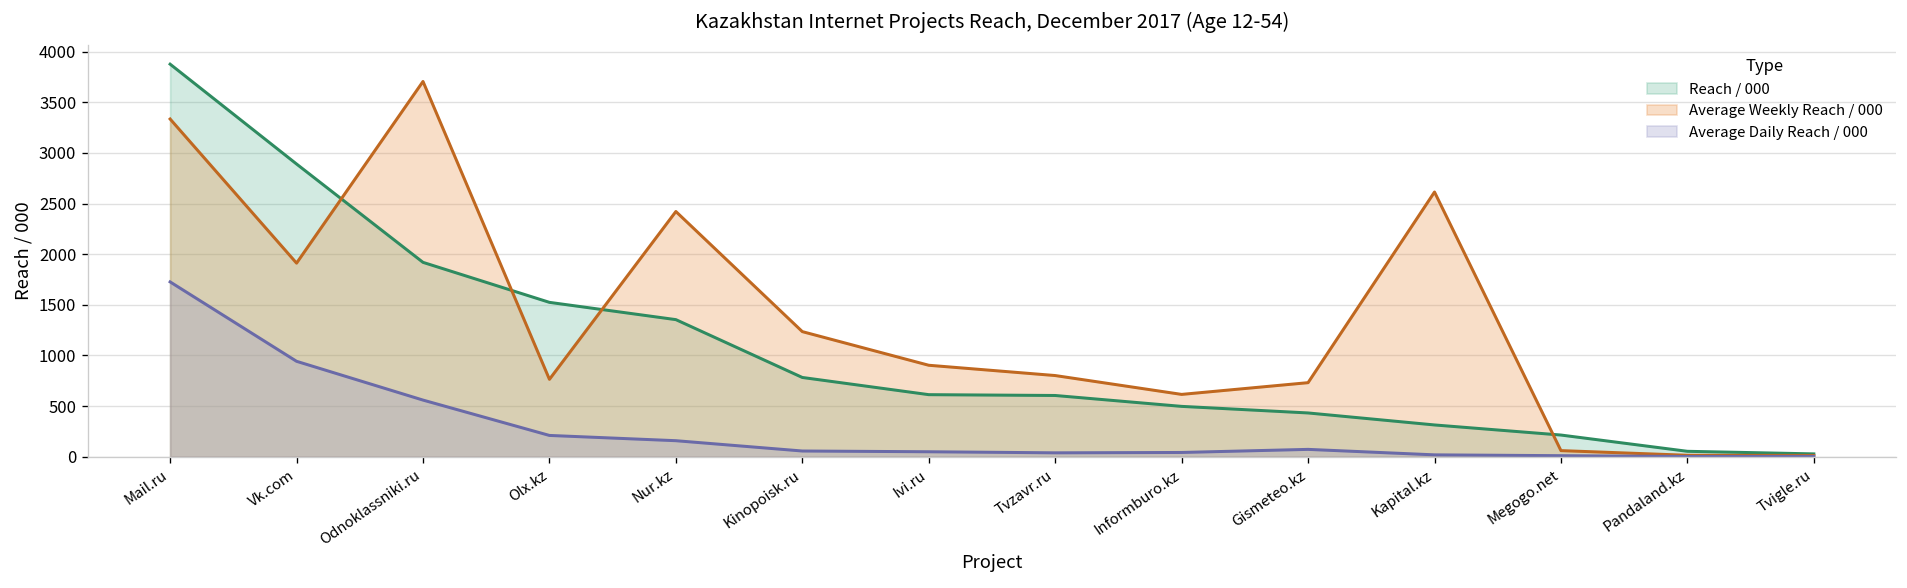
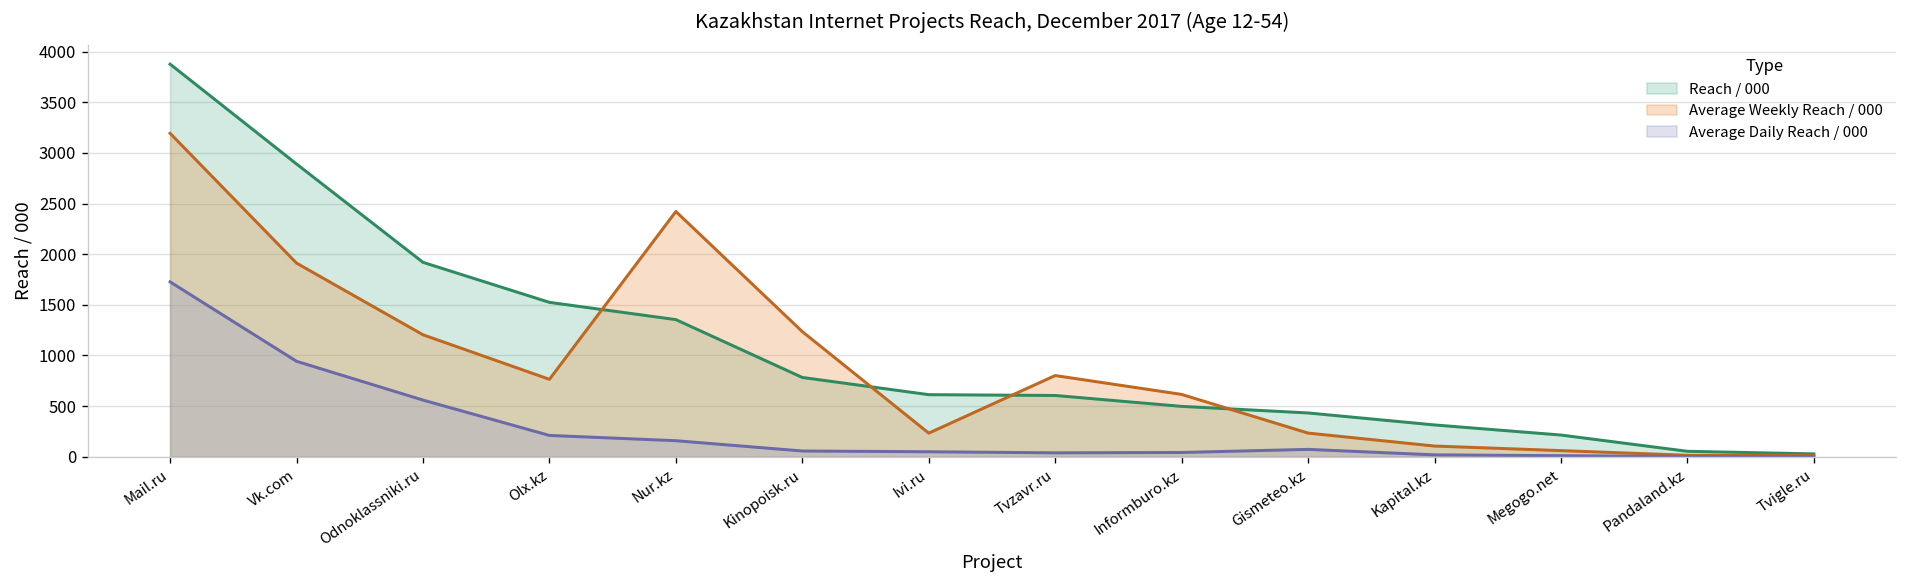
  {
    "Average Weekly Reach / 000": {
-     "Mail.ru": 3300,
+     "Mail.ru": 3200,
      "Vk.com": 1900,
-     "Odnoklassniki.ru": 3700,
+     "Odnoklassniki.ru": 1200,
      "Olx.kz": 800,
      "Nur.kz": 2400,
      "Kinopoisk.ru": 1200,
-     "Ivi.ru": 900,
+     "Ivi.ru": 200,
      "Tvzavr.ru": 800,
      "Informburo.kz": 600,
-     "Gismeteo.kz": 700,
-     "Kapital.kz": 2600,
+     "Gismeteo.kz": 200,
+     "Kapital.kz": 100,
      "Megogo.net": 100
    }
  }
